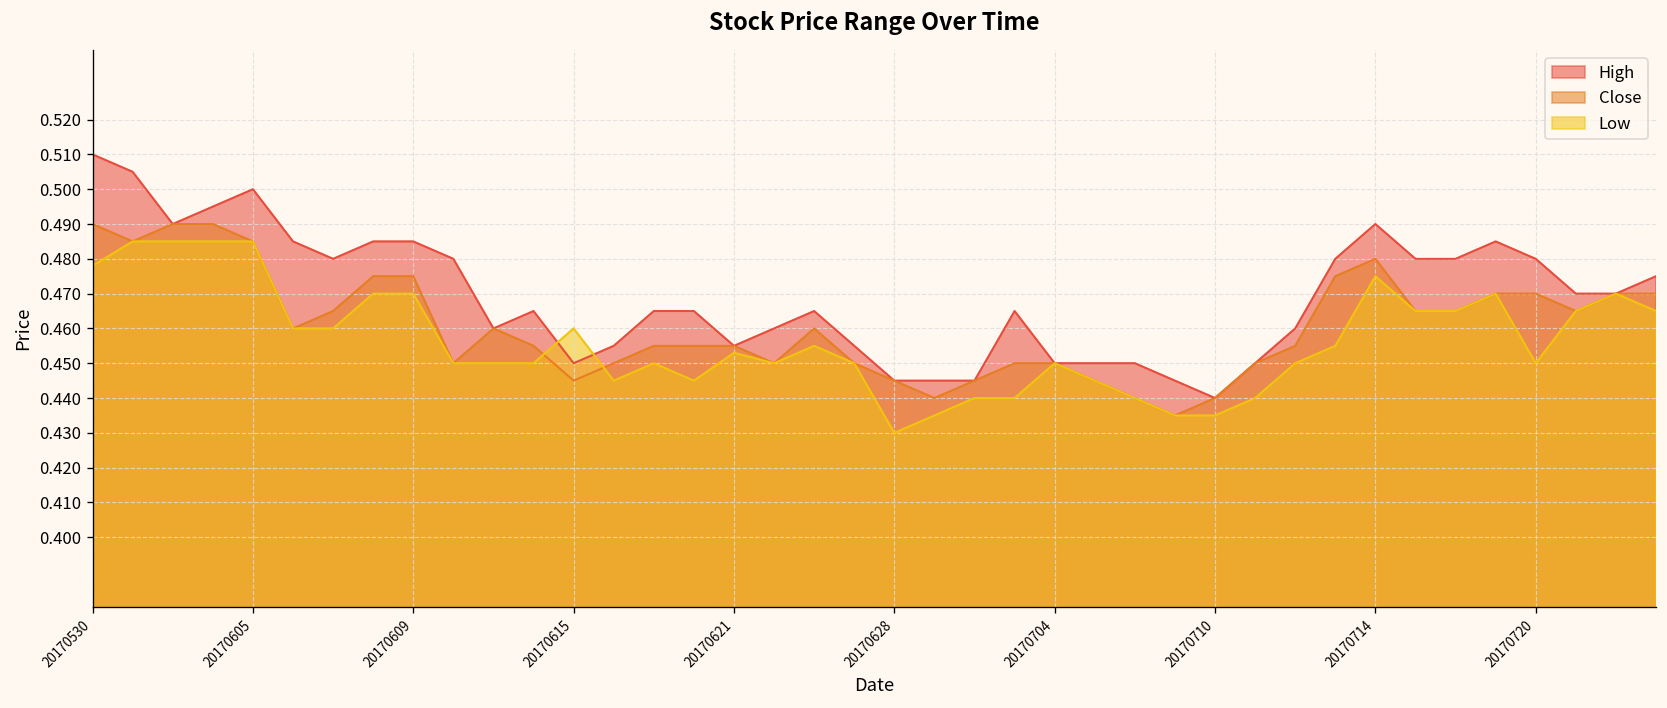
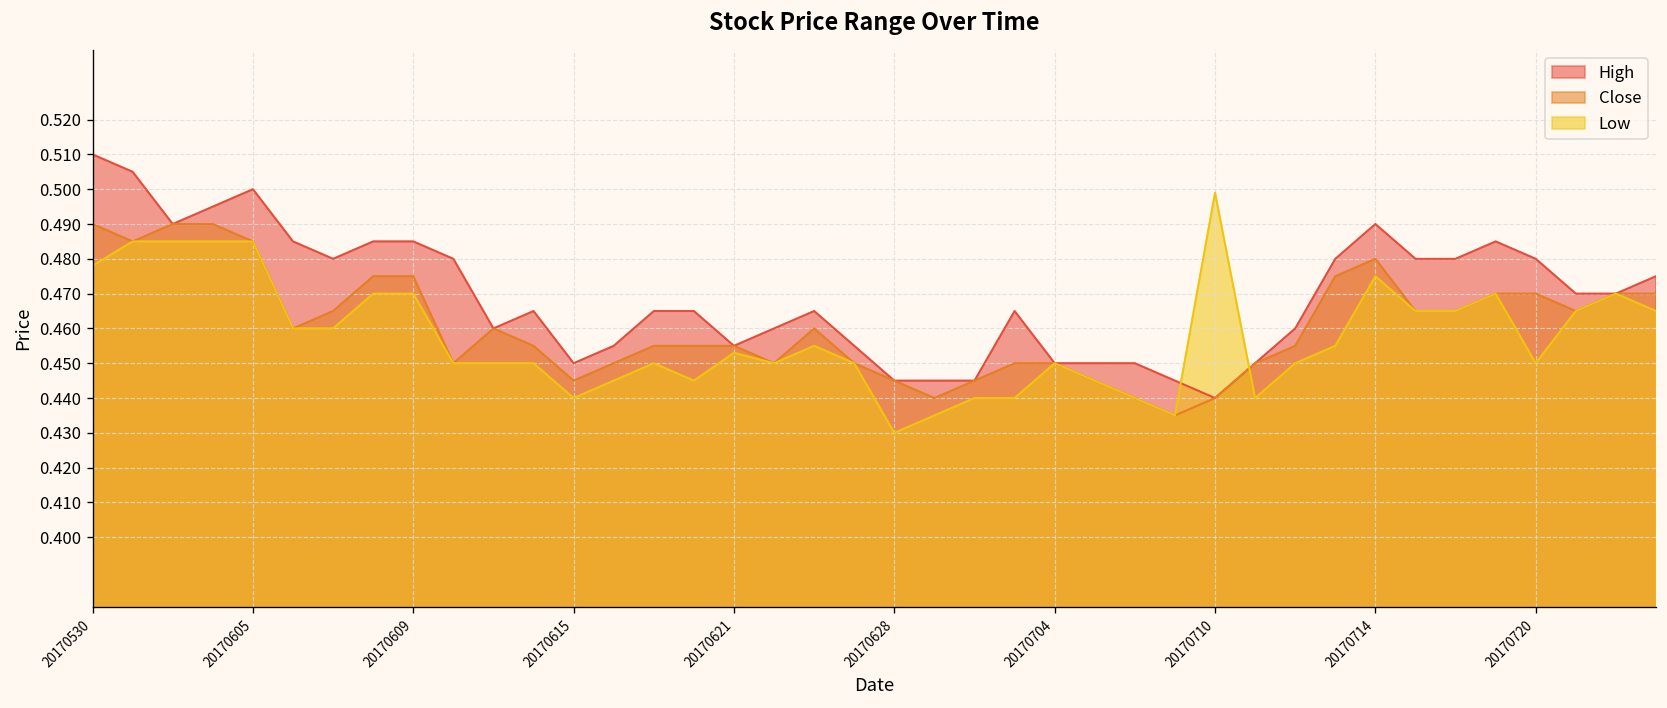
  {
    "Low": {
      "20170530": 0.478,
      "20170609": 0.470,
-     "20170615": 0.46,
+     "20170615": 0.44,
      "20170621": 0.453,
      "20170628": 0.430,
-     "20170710": 0.435,
+     "20170710": 0.499,
      "20170714": 0.475,
      "20170720": 0.450
    }
  }
